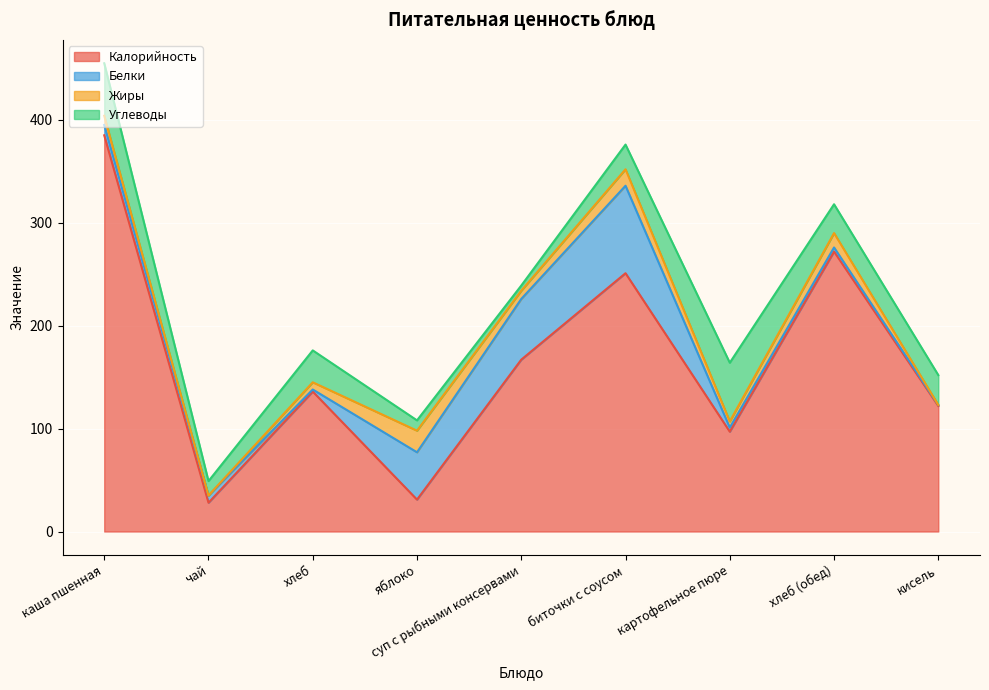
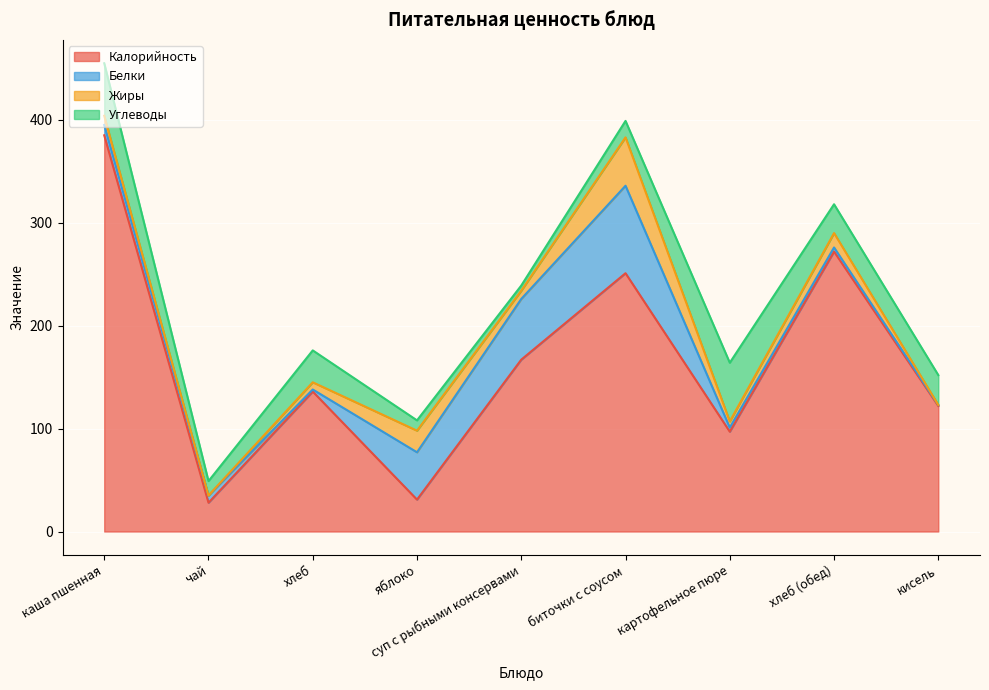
  {
    "Калорийность": {
      "каша пшенная": 385,
      "чай": 28,
      "яблоко": 31,
      "суп с рыбными консервами": 167,
      "биточки с соусом": 251,
      "картофельное пюре": 97,
      "хлеб (обед)": 272
    },
    "Белки": {
      "яблоко": 46,
      "суп с рыбными консервами": 59,
      "биточки с соусом": 85,
      "картофельное пюре": 4,
      "хлеб (обед)": 4
    },
    "Жиры": {
      "хлеб": 7,
      "яблоко": 21,
      "суп с рыбными консервами": 8,
-     "биточки с соусом": 16,
+     "биточки с соусом": 47,
      "картофельное пюре": 6,
      "хлеб (обед)": 14
    },
    "Углеводы": {
      "чай": 14,
      "хлеб": 31,
      "яблоко": 10,
      "суп с рыбными консервами": 5,
-     "биточки с соусом": 24,
+     "биточки с соусом": 16,
      "картофельное пюре": 57,
      "хлеб (обед)": 28,
      "кисель": 29
    }
  }
